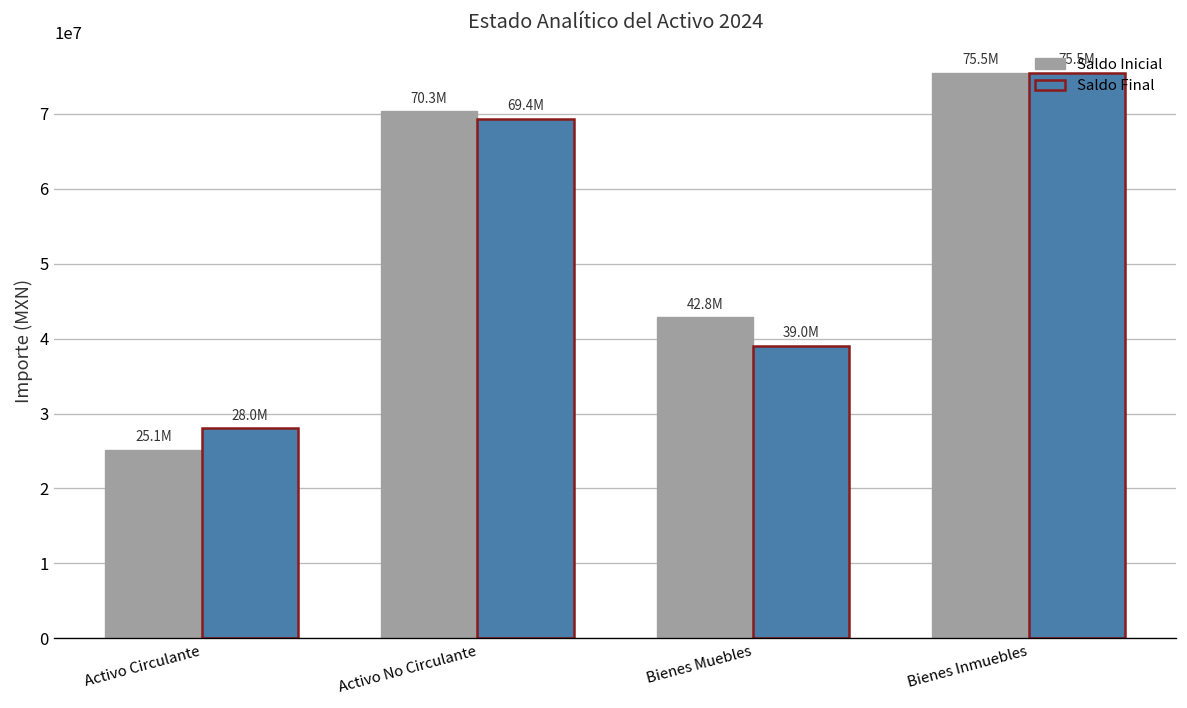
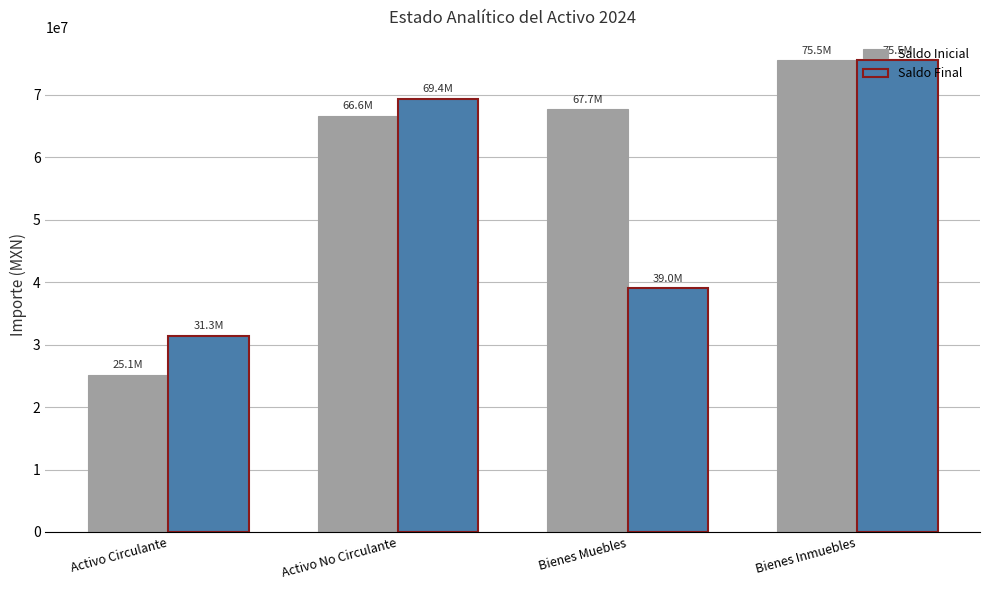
  {
    "Saldo Inicial": {
      "Activo Circulante": "25.1M",
-     "Activo No Circulante": "70.3M",
-     "Bienes Muebles": "42.8M",
+     "Activo No Circulante": "66.6M",
+     "Bienes Muebles": "67.7M",
      "Bienes Inmuebles": "75.5M"
    },
    "Saldo Final": {
-     "Activo Circulante": "28.0M",
+     "Activo Circulante": "31.3M",
      "Activo No Circulante": "69.4M",
      "Bienes Muebles": "39.0M",
      "Bienes Inmuebles": "75.5M"
    }
  }
